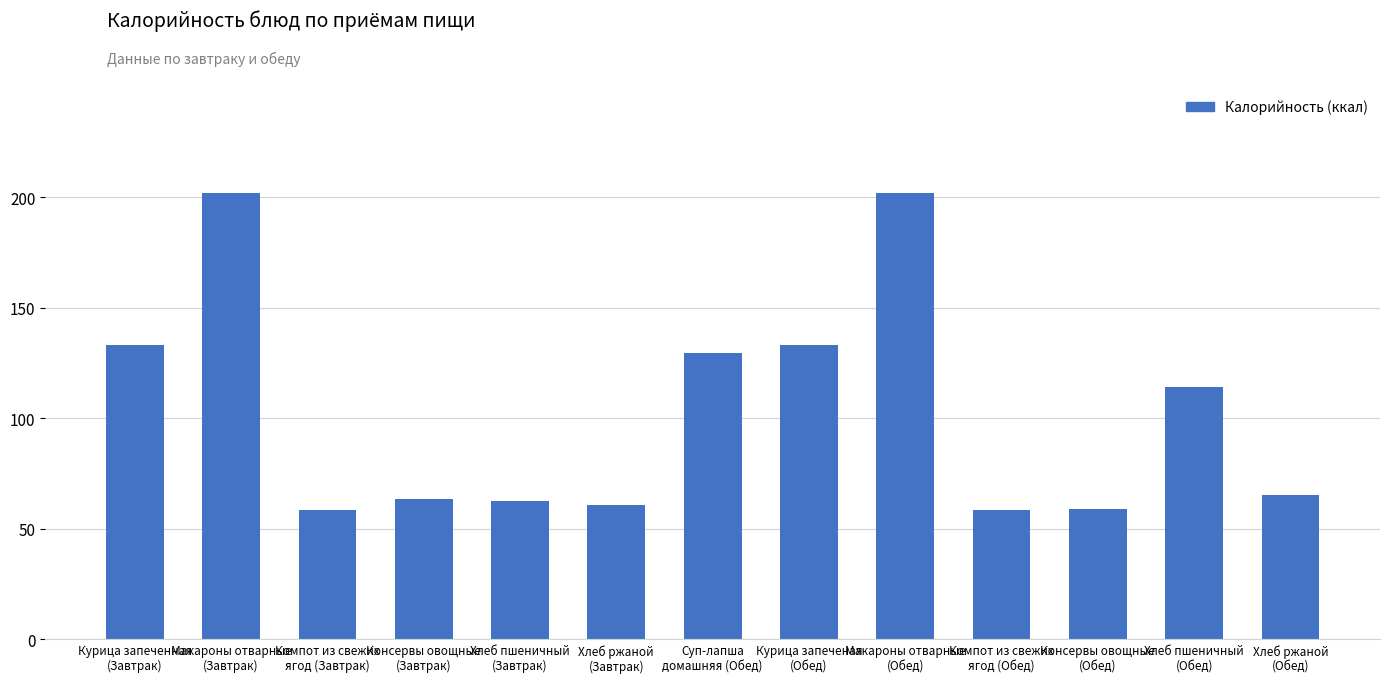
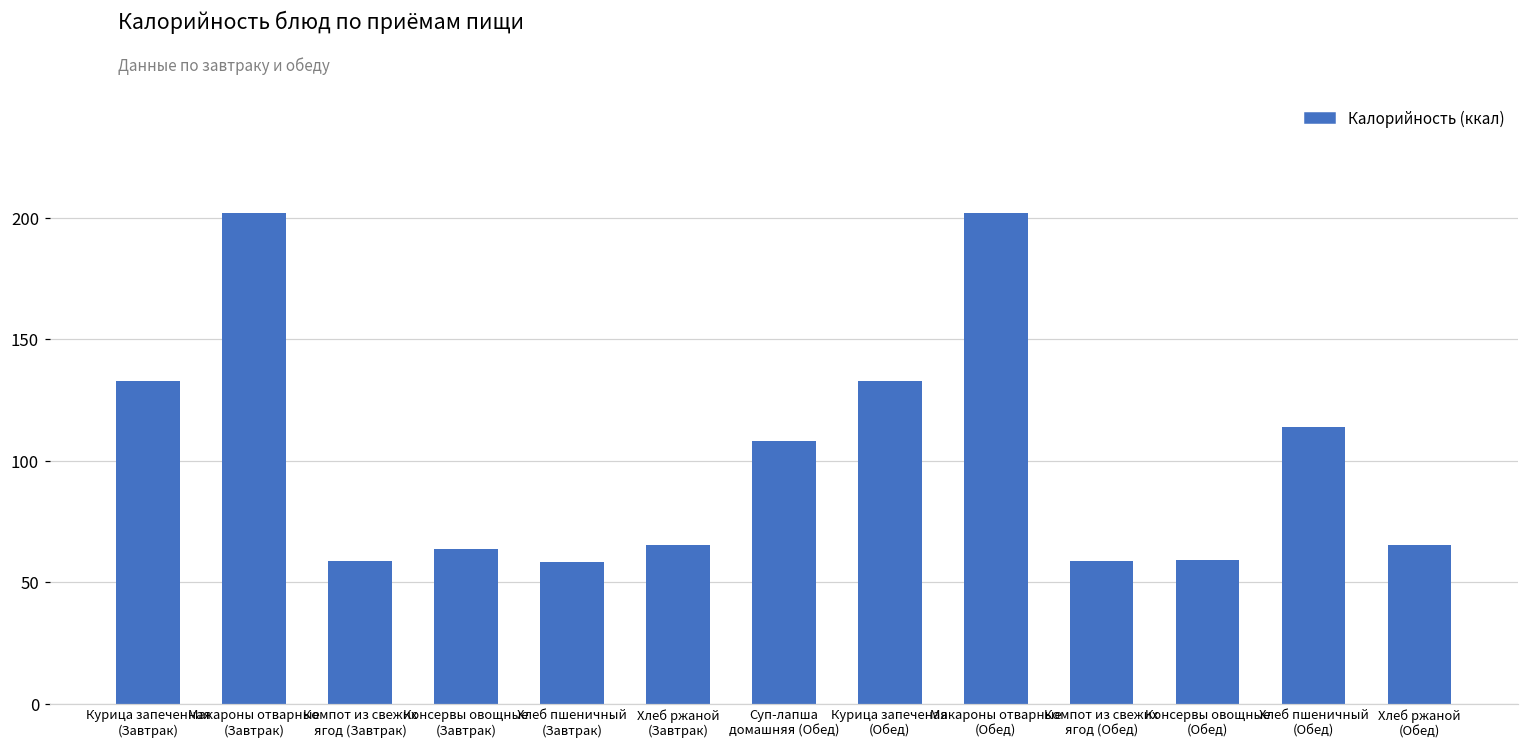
  {
    "Консервы овощные (Завтрак)": 64,
-   "Хлеб пшеничный (Завтрак)": 62,
-   "Хлеб ржаной (Завтрак)": 61,
-   "Суп-лапша домашняя (Обед)": 129,
+   "Хлеб пшеничный (Завтрак)": 58,
+   "Хлеб ржаной (Завтрак)": 65,
+   "Суп-лапша домашняя (Обед)": 108,
    "Макароны отварные (Обед)": 202,
    "Консервы овощные (Обед)": 59,
    "Хлеб пшеничный (Обед)": 114,
    "Хлеб ржаной (Обед)": 65
  }
